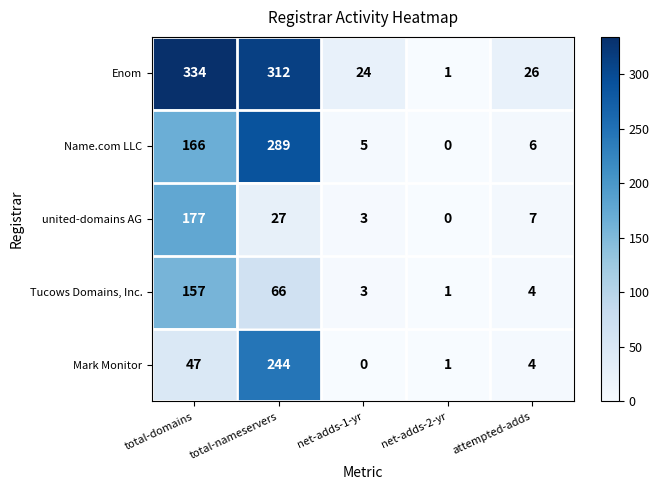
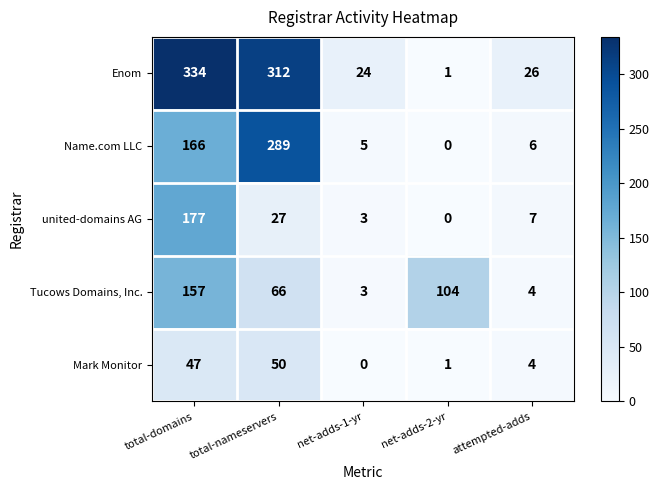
  {
    "Enom": {
      "total-domains": 334,
      "total-nameservers": 312,
      "net-adds-1-yr": 24,
      "net-adds-2-yr": 1,
      "attempted-adds": 26
    },
    "Name.com LLC": {
      "total-domains": 166,
      "total-nameservers": 289,
      "net-adds-1-yr": 5,
      "net-adds-2-yr": 0,
      "attempted-adds": 6
    },
    "united-domains AG": {
      "total-domains": 177,
      "total-nameservers": 27,
      "net-adds-1-yr": 3,
      "net-adds-2-yr": 0,
      "attempted-adds": 7
    },
    "Tucows Domains, Inc.": {
      "total-domains": 157,
      "total-nameservers": 66,
      "net-adds-1-yr": 3,
-     "net-adds-2-yr": 1,
+     "net-adds-2-yr": 104,
      "attempted-adds": 4
    },
    "Mark Monitor": {
      "total-domains": 47,
-     "total-nameservers": 244,
+     "total-nameservers": 50,
      "net-adds-1-yr": 0,
      "net-adds-2-yr": 1,
      "attempted-adds": 4
    }
  }
